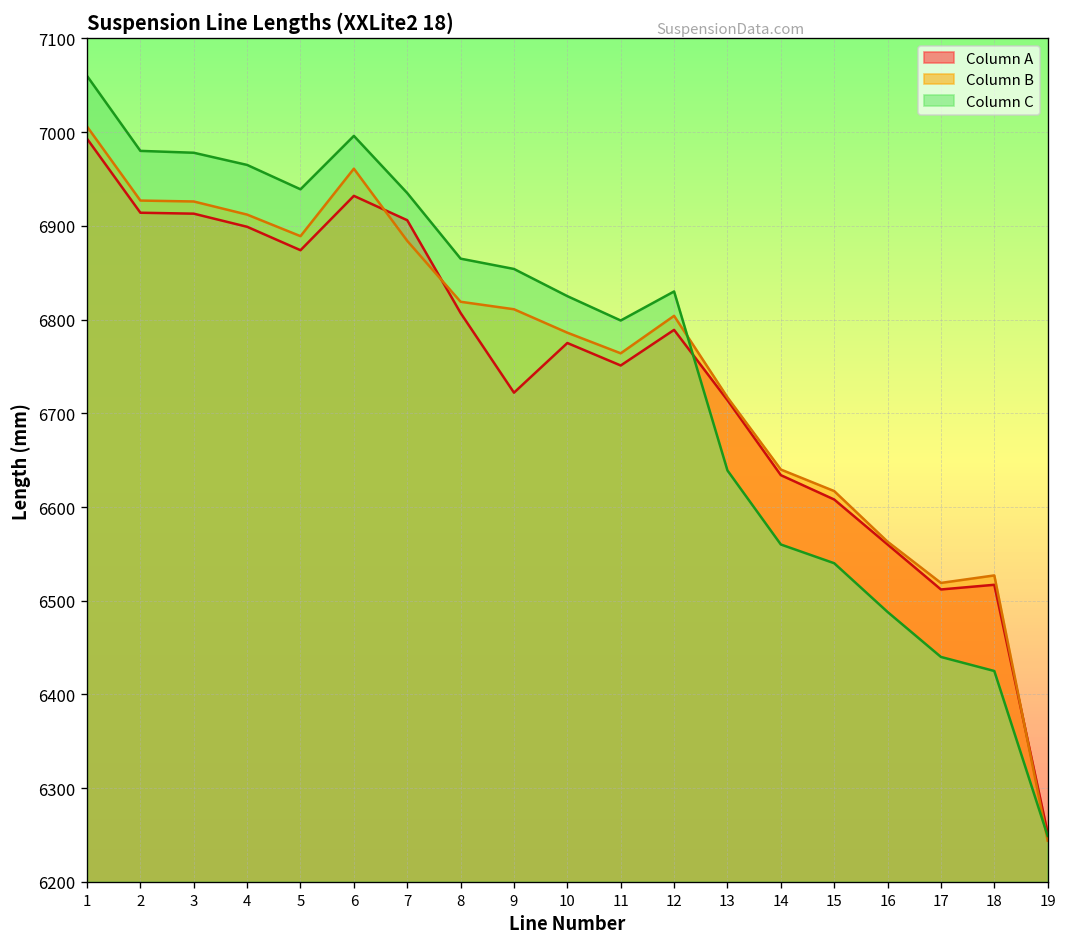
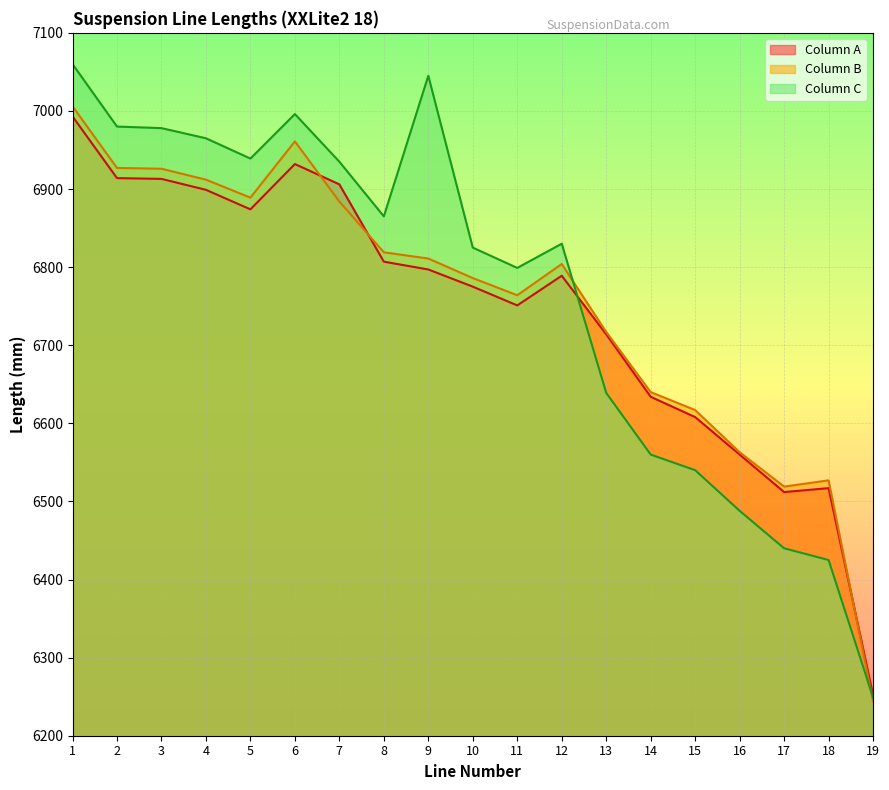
  {
    "Column A": {
      "1": 6990,
      "2": 6910,
      "3": 6910,
      "4": 6900,
      "5": 6870,
      "6": 6930,
      "7": 6910,
      "8": 6810,
-     "9": 6720,
+     "9": 6800,
      "10": 6780,
      "11": 6750,
      "12": 6790,
      "14": 6630,
      "15": 6610,
      "17": 6510,
      "18": 6520
    },
    "Column B": {
      "1": 7010,
      "2": 6930,
      "3": 6930,
      "4": 6910,
      "5": 6890,
      "6": 6960,
      "7": 6880,
      "8": 6820,
      "9": 6810,
      "10": 6790,
      "11": 6760,
      "12": 6800,
      "14": 6640,
      "15": 6620,
      "17": 6520,
      "18": 6530,
      "19": 6240
    },
    "Column C": {
      "1": 7060,
      "2": 6980,
      "3": 6980,
      "4": 6970,
      "5": 6940,
      "6": 7000,
      "7": 6940,
      "8": 6870,
-     "9": 6850,
+     "9": 7050,
      "10": 6830,
      "11": 6800,
      "12": 6830,
      "13": 6640,
      "14": 6560,
      "15": 6540,
      "16": 6490,
      "17": 6440,
      "18": 6430
    }
  }
